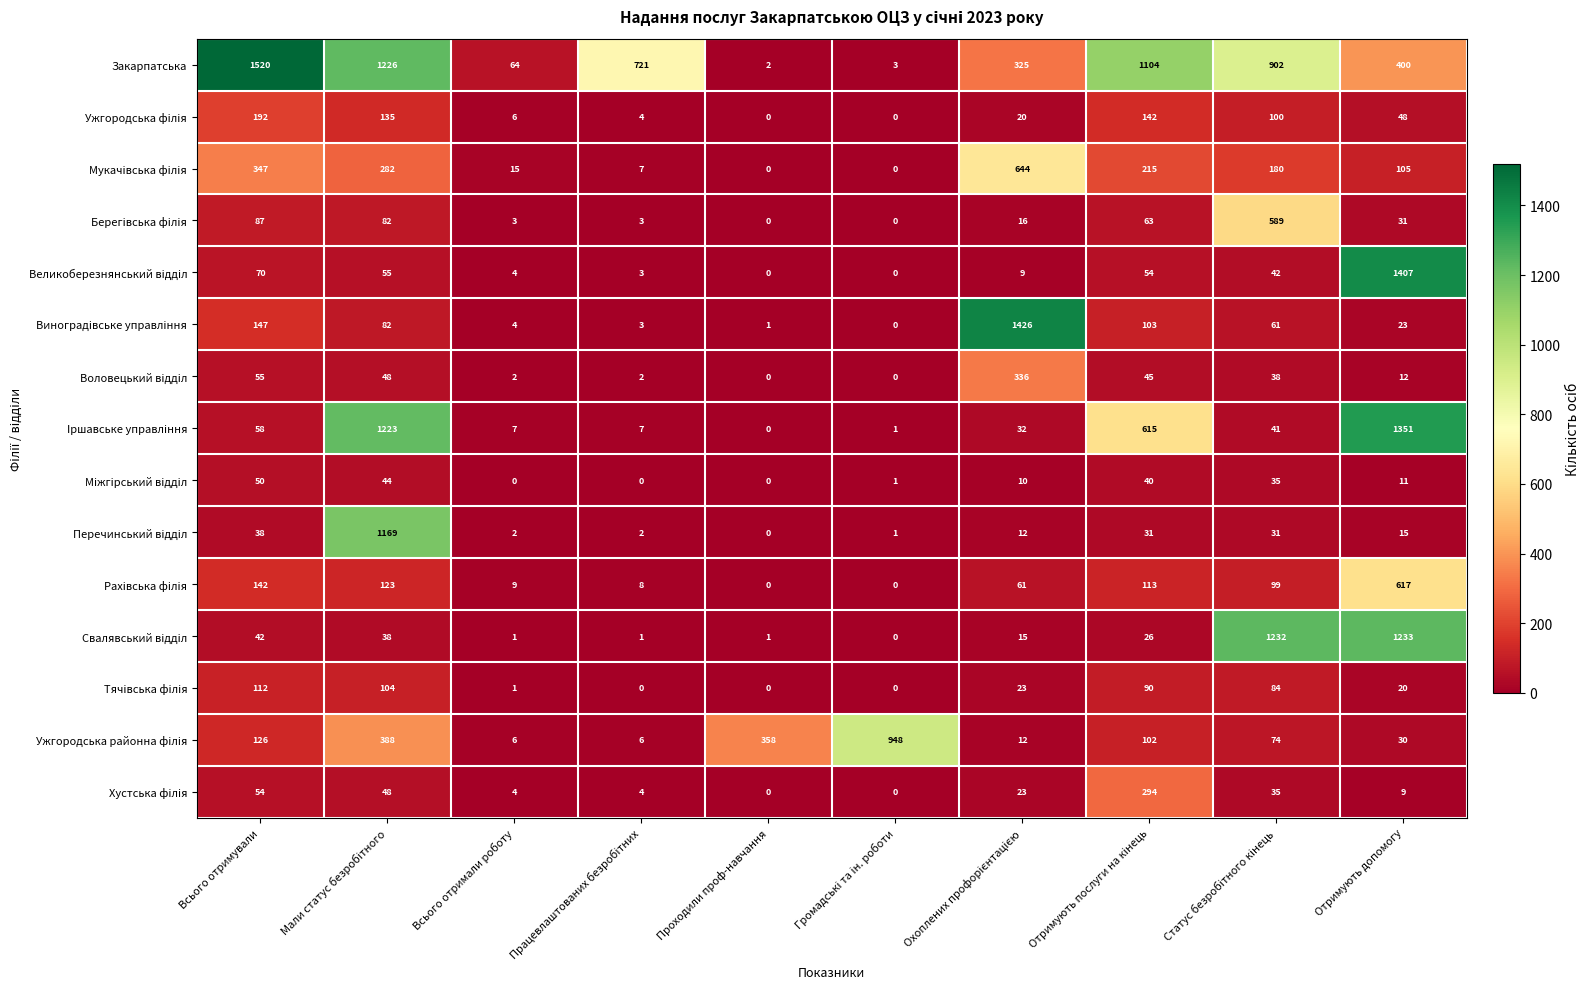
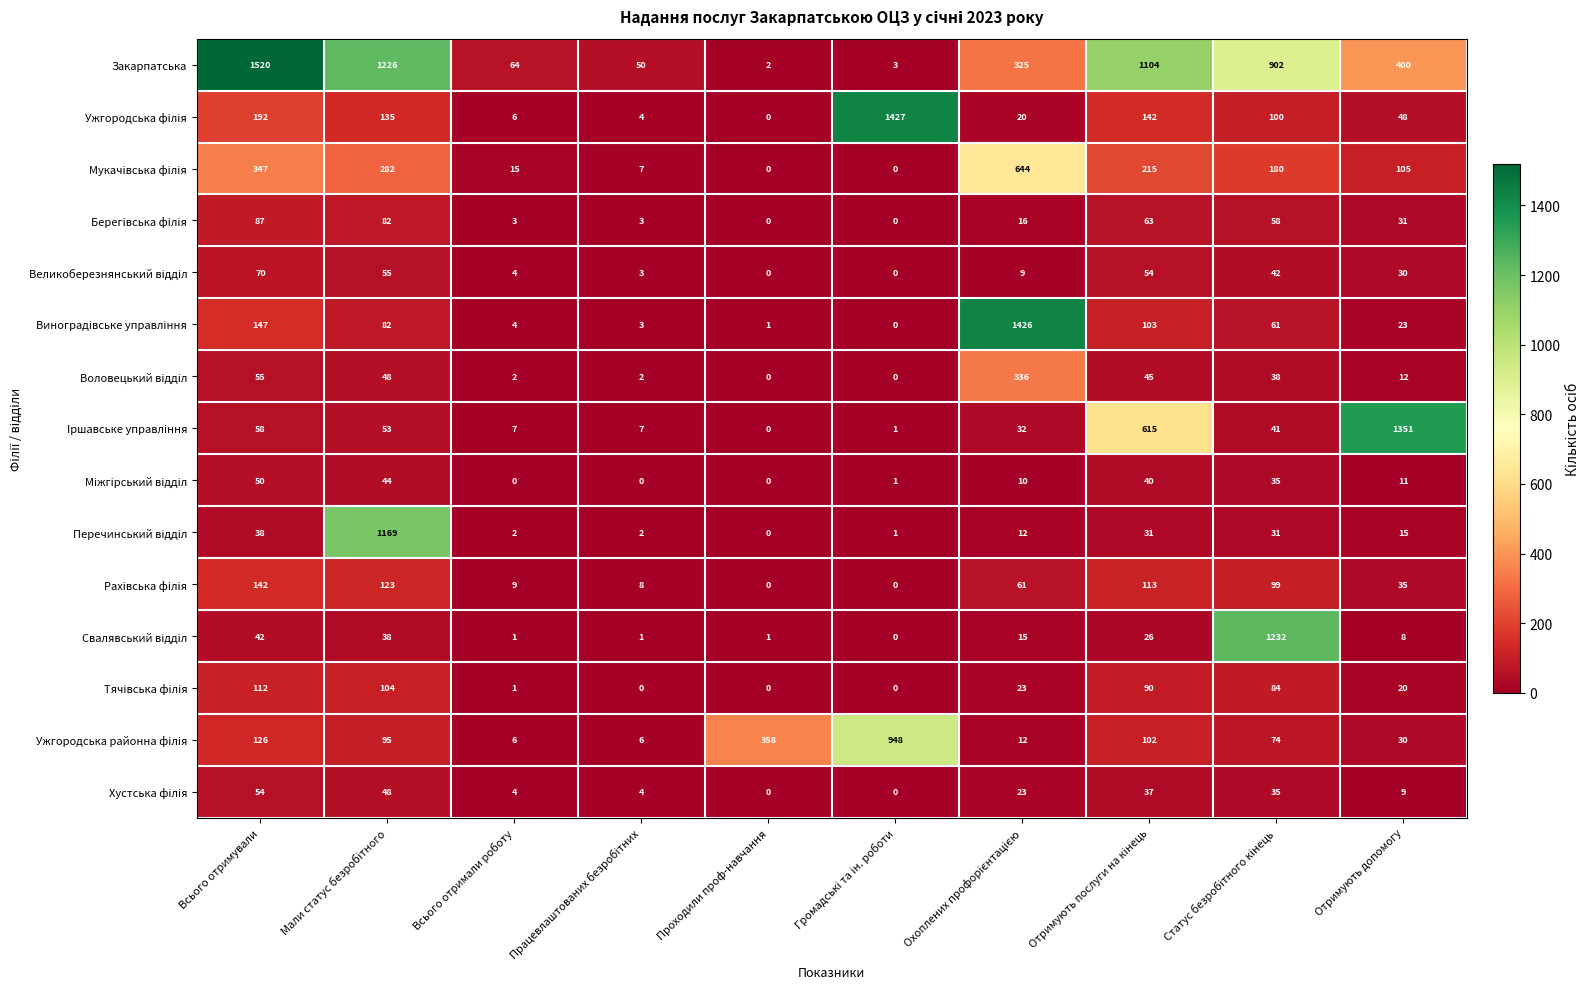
  {
    "Закарпатська": {
      "Всього отримували": 1520,
      "Мали статус безробітного": 1226,
      "Всього отримали роботу": 64,
-     "Працевлаштованих безробітних": 721,
+     "Працевлаштованих безробітних": 50,
      "Проходили проф-навчання": 2,
      "Громадські та ін. роботи": 3,
      "Охоплених профорієнтацією": 325,
      "Отримують послуги на кінець": 1104,
      "Статус безробітного кінець": 902,
      "Отримують допомогу": 400
    },
    "Ужгородська філія": {
      "Всього отримували": 192,
      "Мали статус безробітного": 135,
      "Всього отримали роботу": 6,
      "Працевлаштованих безробітних": 4,
      "Проходили проф-навчання": 0,
-     "Громадські та ін. роботи": 0,
+     "Громадські та ін. роботи": 1427,
      "Охоплених профорієнтацією": 20,
      "Отримують послуги на кінець": 142,
      "Статус безробітного кінець": 100,
      "Отримують допомогу": 48
    },
    "Мукачівська філія": {
      "Всього отримували": 347,
      "Мали статус безробітного": 282,
      "Всього отримали роботу": 15,
      "Працевлаштованих безробітних": 7,
      "Проходили проф-навчання": 0,
      "Громадські та ін. роботи": 0,
      "Охоплених профорієнтацією": 644,
      "Отримують послуги на кінець": 215,
      "Статус безробітного кінець": 180,
      "Отримують допомогу": 105
    },
    "Берегівська філія": {
      "Всього отримували": 87,
      "Мали статус безробітного": 82,
      "Всього отримали роботу": 3,
      "Працевлаштованих безробітних": 3,
      "Проходили проф-навчання": 0,
      "Громадські та ін. роботи": 0,
      "Охоплених профорієнтацією": 16,
      "Отримують послуги на кінець": 63,
-     "Статус безробітного кінець": 589,
+     "Статус безробітного кінець": 58,
      "Отримують допомогу": 31
    },
    "Великоберезнянський відділ": {
      "Всього отримували": 70,
      "Мали статус безробітного": 55,
      "Всього отримали роботу": 4,
      "Працевлаштованих безробітних": 3,
      "Проходили проф-навчання": 0,
      "Громадські та ін. роботи": 0,
      "Охоплених профорієнтацією": 9,
      "Отримують послуги на кінець": 54,
      "Статус безробітного кінець": 42,
-     "Отримують допомогу": 1407
+     "Отримують допомогу": 30
    },
    "Виноградівське управління": {
      "Всього отримували": 147,
      "Мали статус безробітного": 82,
      "Всього отримали роботу": 4,
      "Працевлаштованих безробітних": 3,
      "Проходили проф-навчання": 1,
      "Громадські та ін. роботи": 0,
      "Охоплених профорієнтацією": 1426,
      "Отримують послуги на кінець": 103,
      "Статус безробітного кінець": 61,
      "Отримують допомогу": 23
    },
    "Воловецький відділ": {
      "Всього отримували": 55,
      "Мали статус безробітного": 48,
      "Всього отримали роботу": 2,
      "Працевлаштованих безробітних": 2,
      "Проходили проф-навчання": 0,
      "Громадські та ін. роботи": 0,
      "Охоплених профорієнтацією": 336,
      "Отримують послуги на кінець": 45,
      "Статус безробітного кінець": 38,
      "Отримують допомогу": 12
    },
    "Іршавське управління": {
      "Всього отримували": 58,
-     "Мали статус безробітного": 1223,
+     "Мали статус безробітного": 53,
      "Всього отримали роботу": 7,
      "Працевлаштованих безробітних": 7,
      "Проходили проф-навчання": 0,
      "Громадські та ін. роботи": 1,
      "Охоплених профорієнтацією": 32,
      "Отримують послуги на кінець": 615,
      "Статус безробітного кінець": 41,
      "Отримують допомогу": 1351
    },
    "Міжгірський відділ": {
      "Всього отримували": 50,
      "Мали статус безробітного": 44,
      "Всього отримали роботу": 0,
      "Працевлаштованих безробітних": 0,
      "Проходили проф-навчання": 0,
      "Громадські та ін. роботи": 1,
      "Охоплених профорієнтацією": 10,
      "Отримують послуги на кінець": 40,
      "Статус безробітного кінець": 35,
      "Отримують допомогу": 11
    },
    "Перечинський відділ": {
      "Всього отримували": 38,
      "Мали статус безробітного": 1169,
      "Всього отримали роботу": 2,
      "Працевлаштованих безробітних": 2,
      "Проходили проф-навчання": 0,
      "Громадські та ін. роботи": 1,
      "Охоплених профорієнтацією": 12,
      "Отримують послуги на кінець": 31,
      "Статус безробітного кінець": 31,
      "Отримують допомогу": 15
    },
    "Рахівська філія": {
      "Всього отримували": 142,
      "Мали статус безробітного": 123,
      "Всього отримали роботу": 9,
      "Працевлаштованих безробітних": 8,
      "Проходили проф-навчання": 0,
      "Громадські та ін. роботи": 0,
      "Охоплених профорієнтацією": 61,
      "Отримують послуги на кінець": 113,
      "Статус безробітного кінець": 99,
-     "Отримують допомогу": 617
+     "Отримують допомогу": 35
    },
    "Свалявський відділ": {
      "Всього отримували": 42,
      "Мали статус безробітного": 38,
      "Всього отримали роботу": 1,
      "Працевлаштованих безробітних": 1,
      "Проходили проф-навчання": 1,
      "Громадські та ін. роботи": 0,
      "Охоплених профорієнтацією": 15,
      "Отримують послуги на кінець": 26,
      "Статус безробітного кінець": 1232,
-     "Отримують допомогу": 1233
+     "Отримують допомогу": 8
    },
    "Тячівська філія": {
      "Всього отримували": 112,
      "Мали статус безробітного": 104,
      "Всього отримали роботу": 1,
      "Працевлаштованих безробітних": 0,
      "Проходили проф-навчання": 0,
      "Громадські та ін. роботи": 0,
      "Охоплених профорієнтацією": 23,
      "Отримують послуги на кінець": 90,
      "Статус безробітного кінець": 84,
      "Отримують допомогу": 20
    },
    "Ужгородська районна філія": {
      "Всього отримували": 126,
-     "Мали статус безробітного": 388,
+     "Мали статус безробітного": 95,
      "Всього отримали роботу": 6,
      "Працевлаштованих безробітних": 6,
      "Проходили проф-навчання": 358,
      "Громадські та ін. роботи": 948,
      "Охоплених профорієнтацією": 12,
      "Отримують послуги на кінець": 102,
      "Статус безробітного кінець": 74,
      "Отримують допомогу": 30
    },
    "Хустська філія": {
      "Всього отримували": 54,
      "Мали статус безробітного": 48,
      "Всього отримали роботу": 4,
      "Працевлаштованих безробітних": 4,
      "Проходили проф-навчання": 0,
      "Громадські та ін. роботи": 0,
      "Охоплених профорієнтацією": 23,
-     "Отримують послуги на кінець": 294,
+     "Отримують послуги на кінець": 37,
      "Статус безробітного кінець": 35,
      "Отримують допомогу": 9
    }
  }
